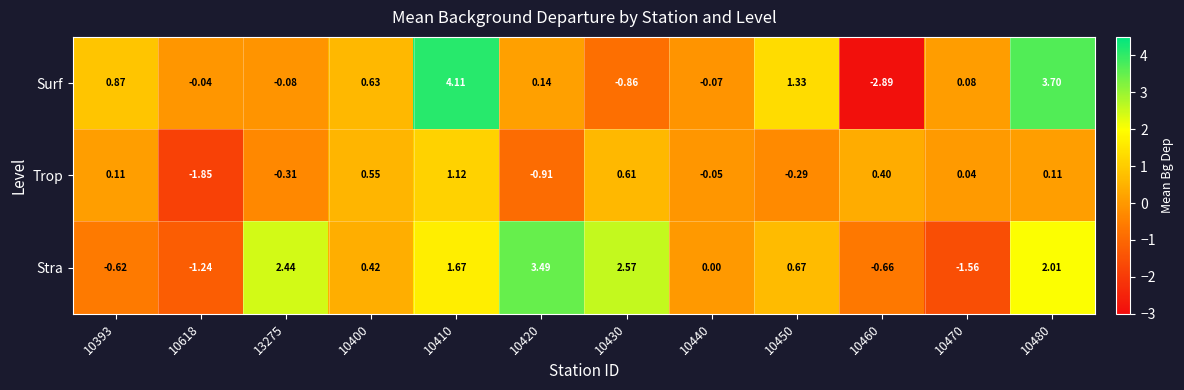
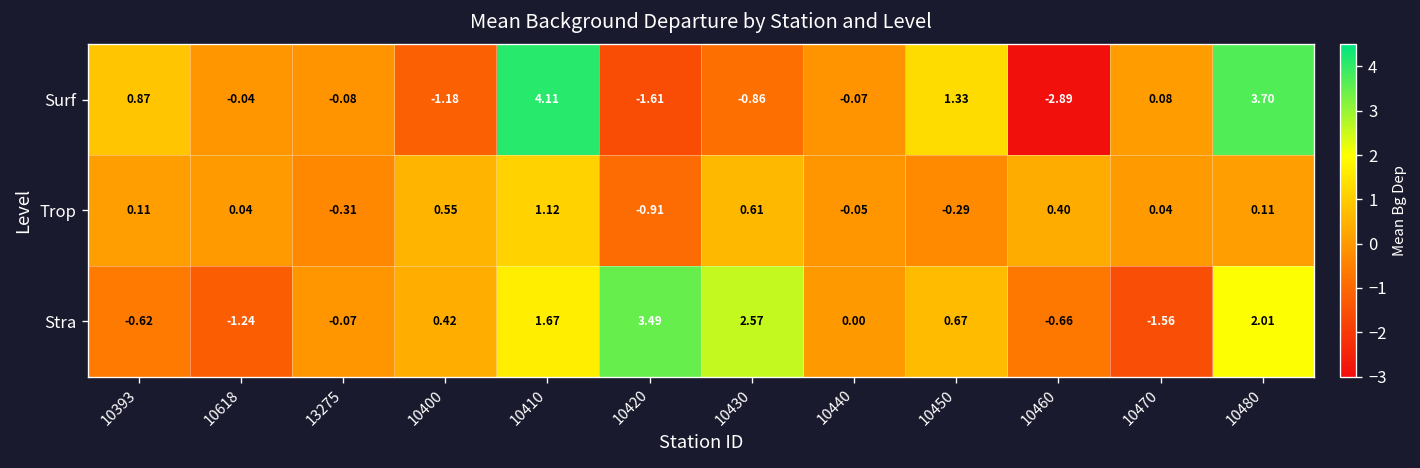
  {
    "Surf": {
      "10393": 0.87,
      "10618": -0.04,
      "13275": -0.08,
-     "10400": 0.63,
+     "10400": -1.18,
      "10410": 4.11,
-     "10420": 0.14,
+     "10420": -1.61,
      "10430": -0.86,
      "10440": -0.07,
      "10450": 1.33,
      "10460": -2.89,
      "10470": 0.08,
      "10480": 3.70
    },
    "Trop": {
      "10393": 0.11,
-     "10618": -1.85,
+     "10618": 0.04,
      "13275": -0.31,
      "10400": 0.55,
      "10410": 1.12,
      "10420": -0.91,
      "10430": 0.61,
      "10440": -0.05,
      "10450": -0.29,
      "10460": 0.40,
      "10470": 0.04,
      "10480": 0.11
    },
    "Stra": {
      "10393": -0.62,
      "10618": -1.24,
-     "13275": 2.44,
+     "13275": -0.07,
      "10400": 0.42,
      "10410": 1.67,
      "10420": 3.49,
      "10430": 2.57,
      "10440": 0.00,
      "10450": 0.67,
      "10460": -0.66,
      "10470": -1.56,
      "10480": 2.01
    }
  }
